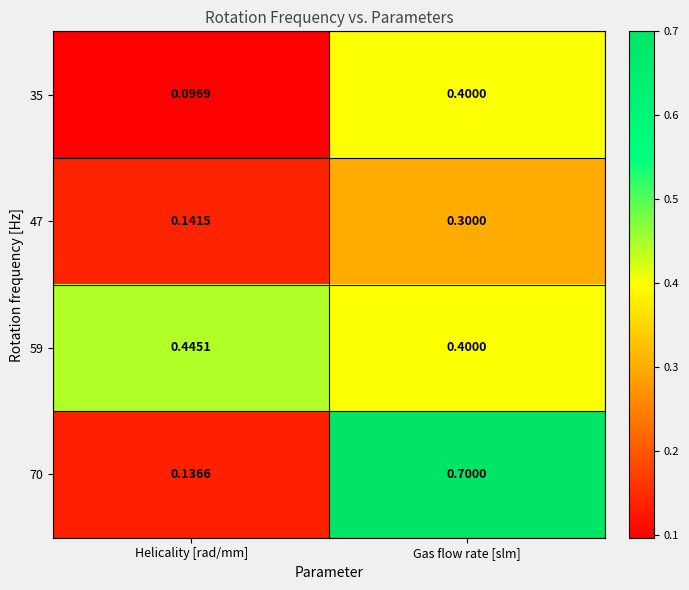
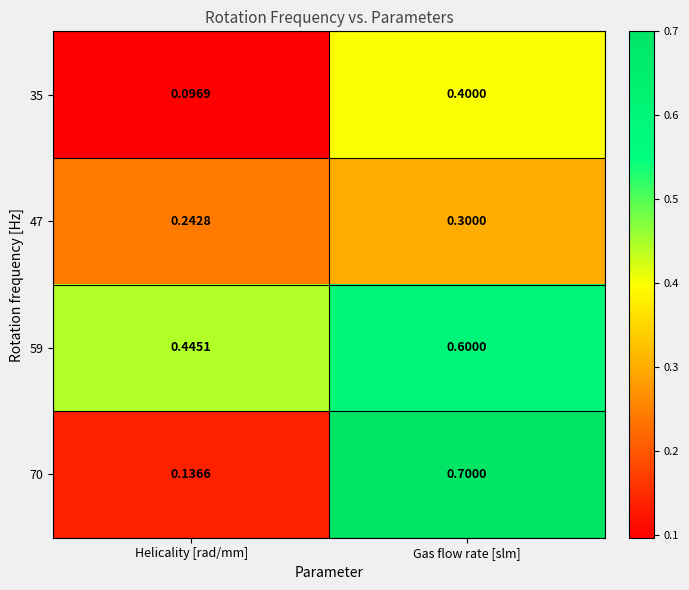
  {
    "35": {
      "Helicality [rad/mm]": 0.0969,
      "Gas flow rate [slm]": 0.4000
    },
    "47": {
-     "Helicality [rad/mm]": 0.1415,
+     "Helicality [rad/mm]": 0.2428,
      "Gas flow rate [slm]": 0.3000
    },
    "59": {
      "Helicality [rad/mm]": 0.4451,
-     "Gas flow rate [slm]": 0.4000
+     "Gas flow rate [slm]": 0.6000
    },
    "70": {
      "Helicality [rad/mm]": 0.1366,
      "Gas flow rate [slm]": 0.7000
    }
  }
